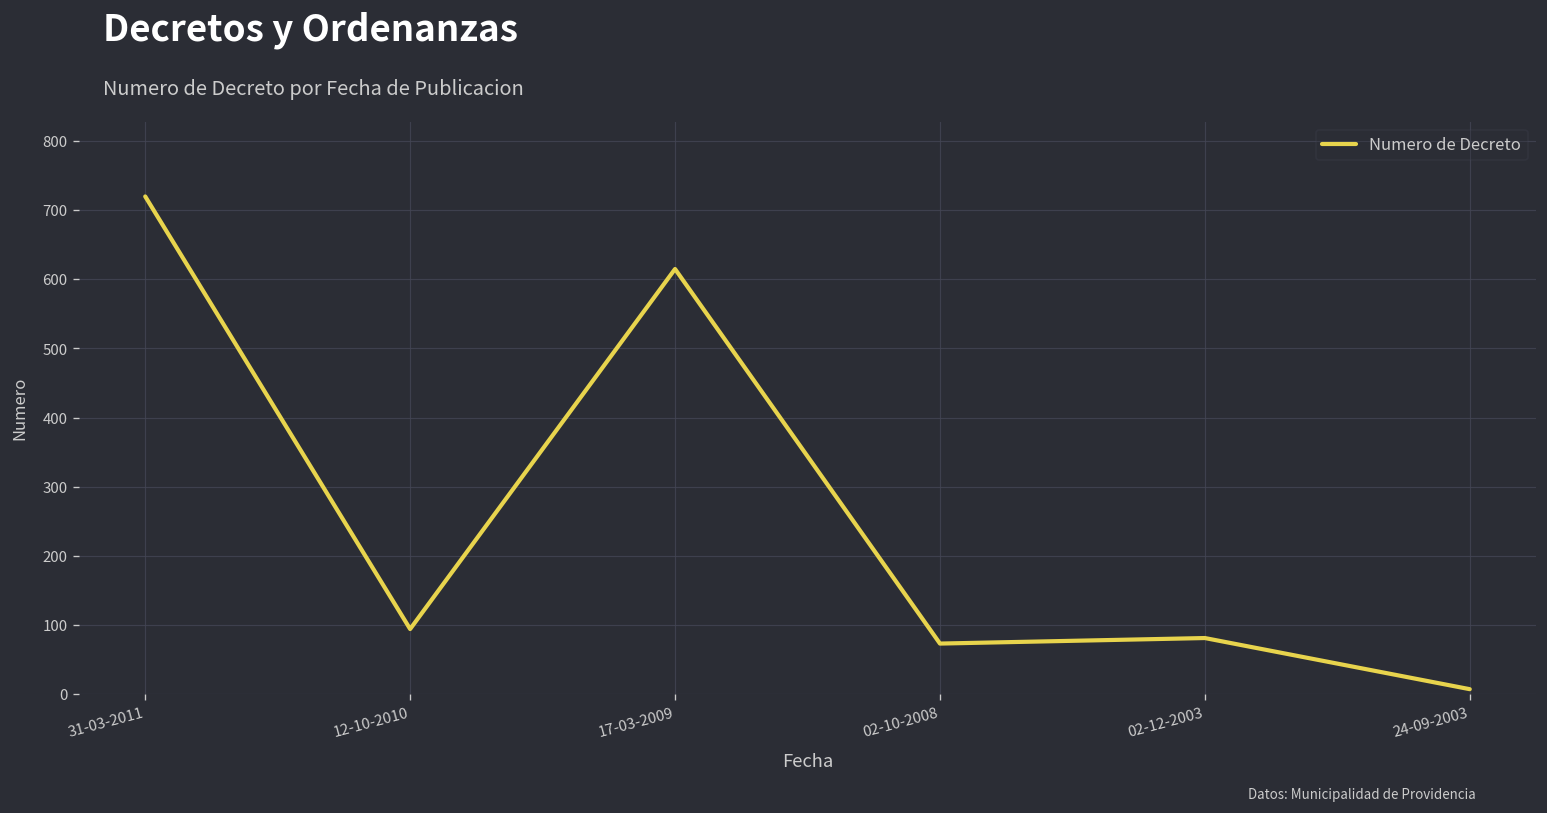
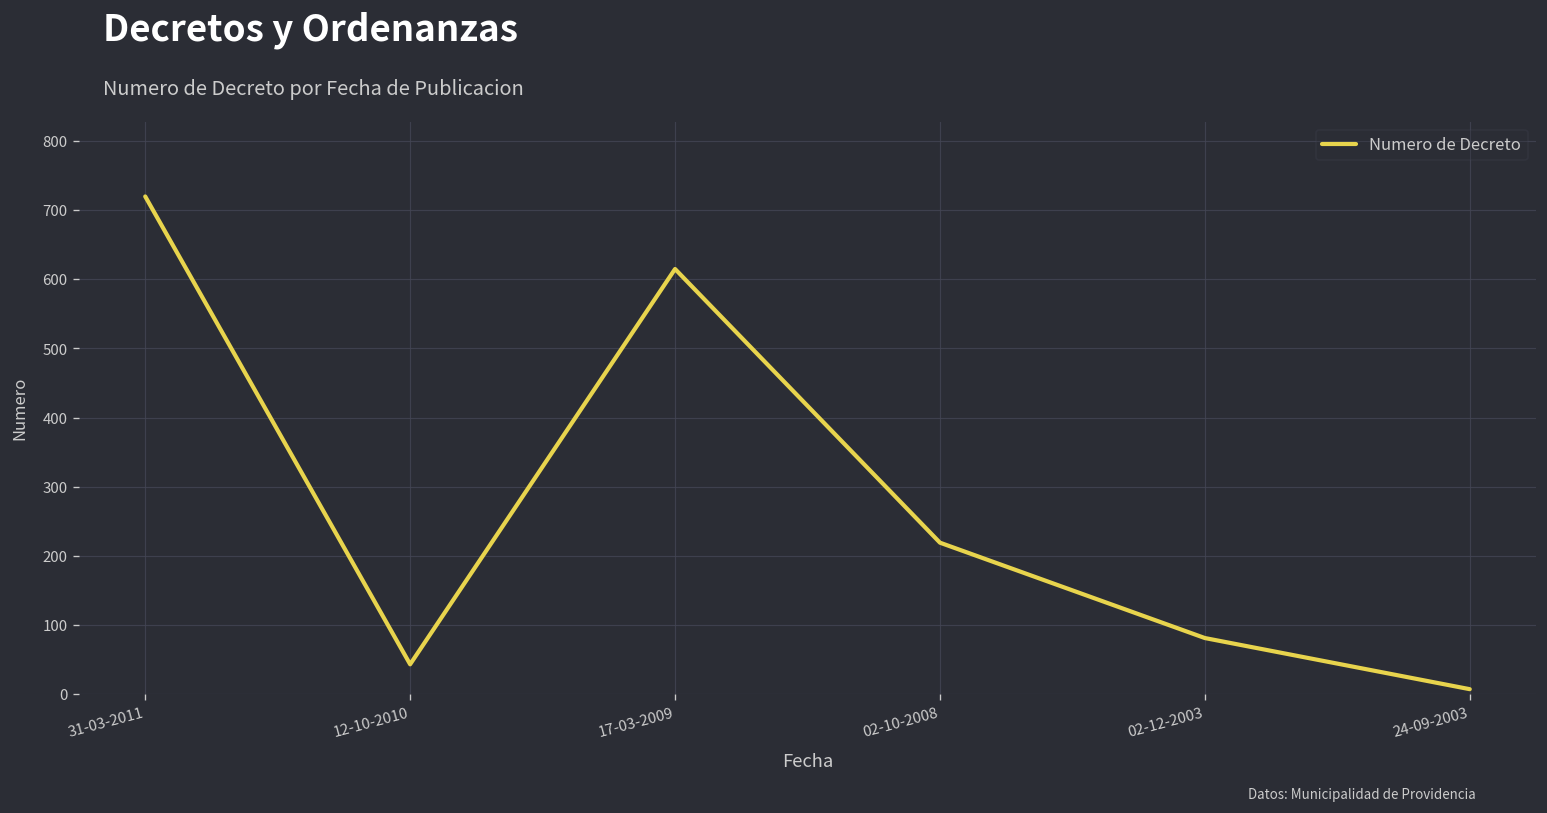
  {
    "31-03-2011": 720,
-   "12-10-2010": 90,
+   "12-10-2010": 40,
    "17-03-2009": 620,
-   "02-10-2008": 70,
+   "02-10-2008": 220,
    "02-12-2003": 80,
    "24-09-2003": 10
  }
